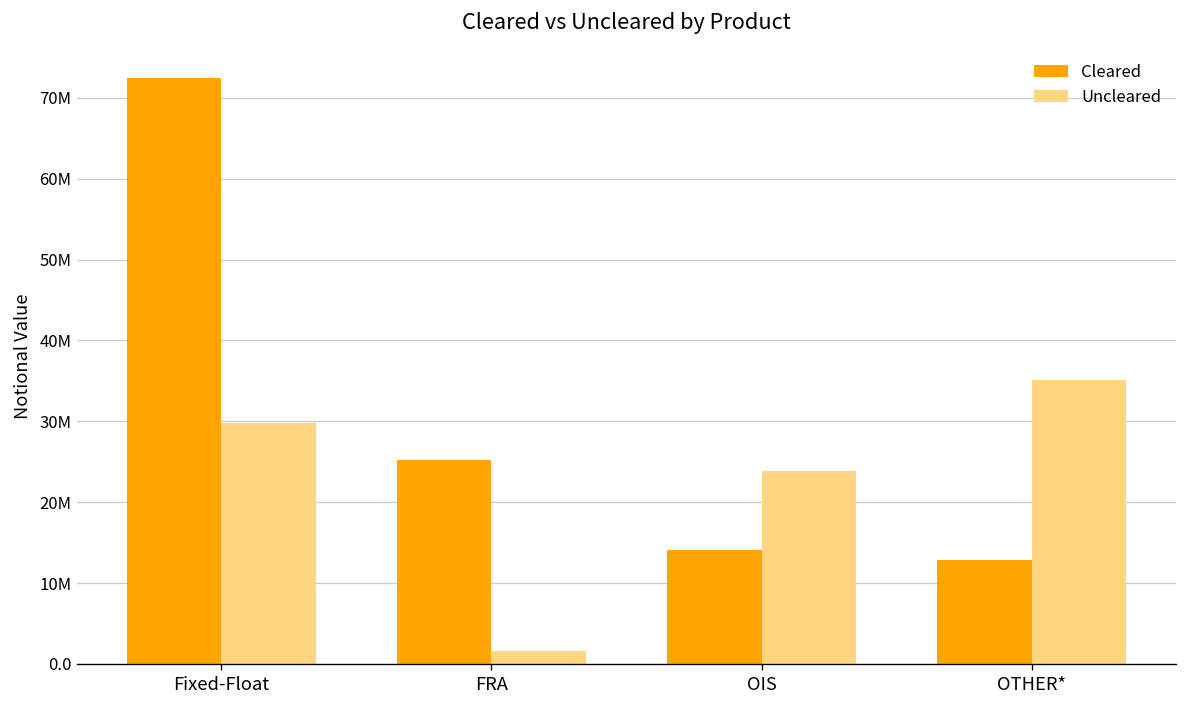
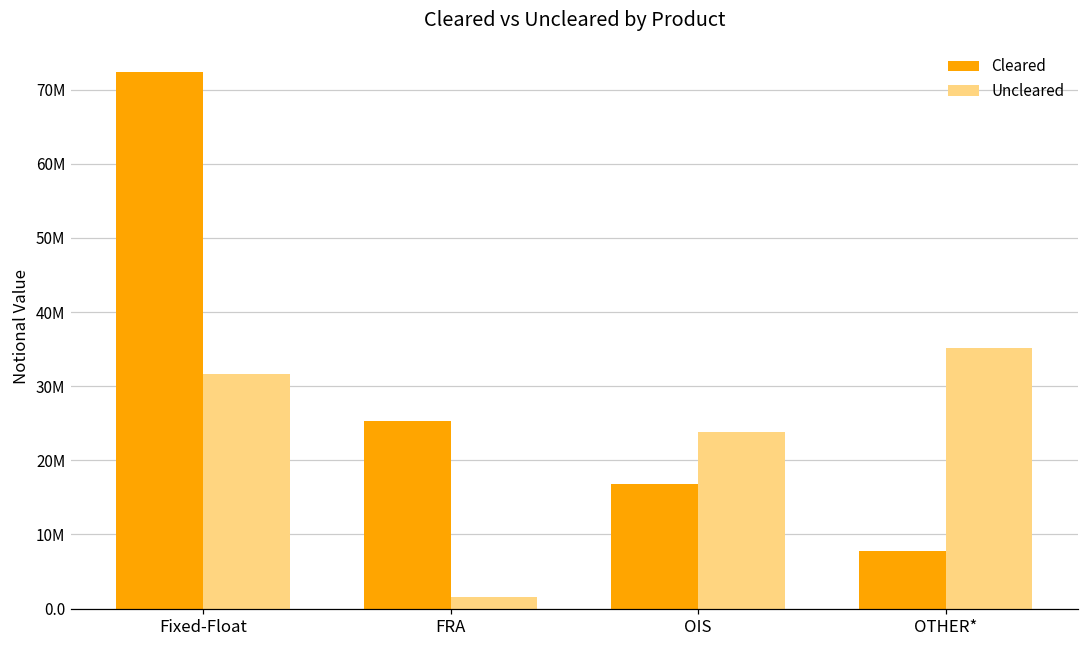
  {
    "Cleared": {
      "Fixed-Float": 72000000,
      "FRA": 25000000,
-     "OIS": 14000000,
-     "OTHER*": 13000000
+     "OIS": 17000000,
+     "OTHER*": 8000000
    },
    "Uncleared": {
-     "Fixed-Float": 30000000,
+     "Fixed-Float": 32000000,
      "FRA": 2000000,
      "OIS": 24000000,
      "OTHER*": 35000000
    }
  }
